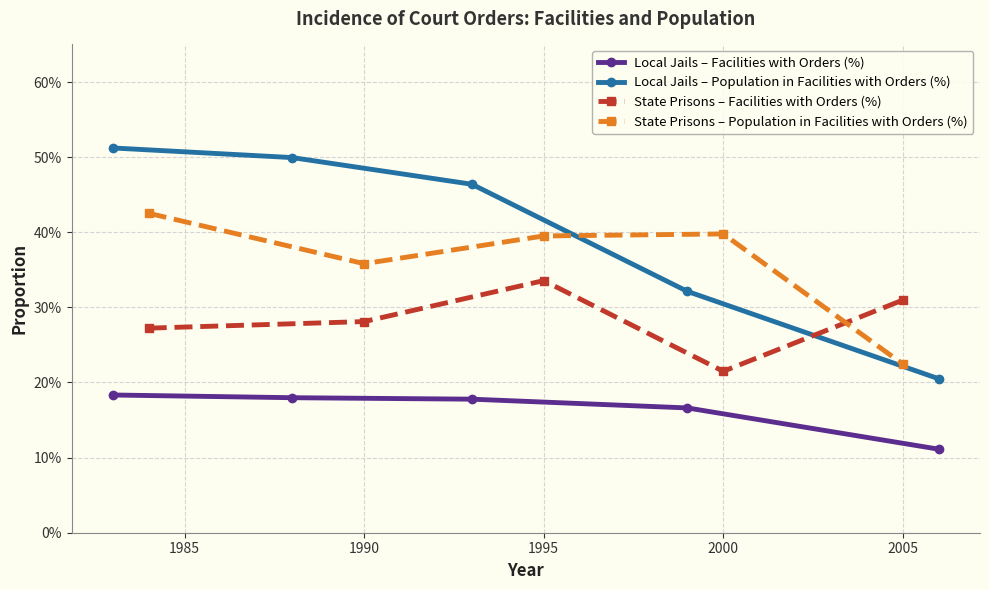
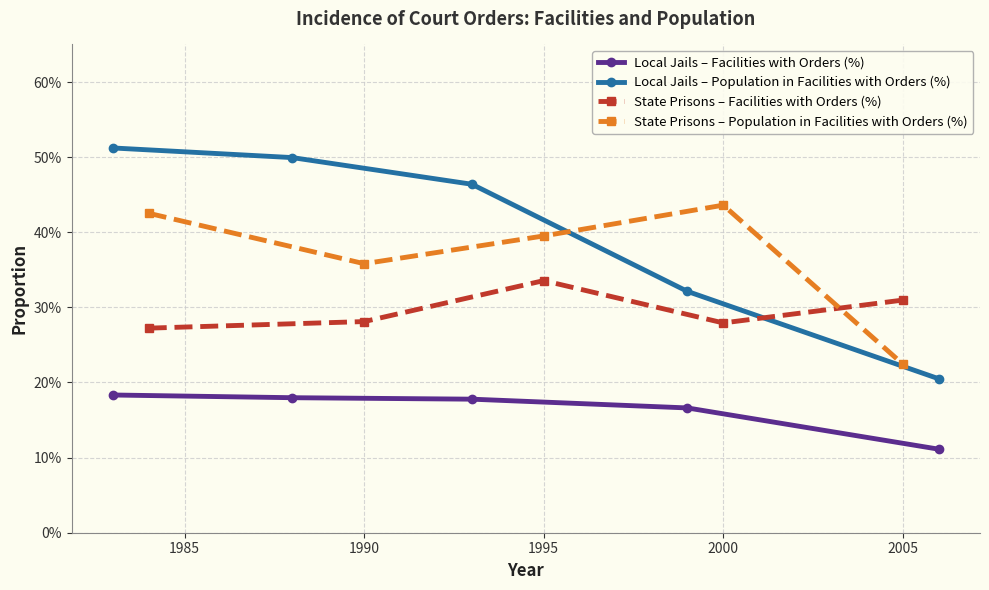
  {
    "State Prisons – Facilities with Orders (%)": {
      "1990": "28%",
      "1995": "34%",
-     "2000": "21%",
+     "2000": "28%",
      "2005": "31%"
    },
    "State Prisons – Population in Facilities with Orders (%)": {
      "1990": "36%",
      "1995": "40%",
-     "2000": "40%",
+     "2000": "44%",
      "2005": "22%"
    }
  }
